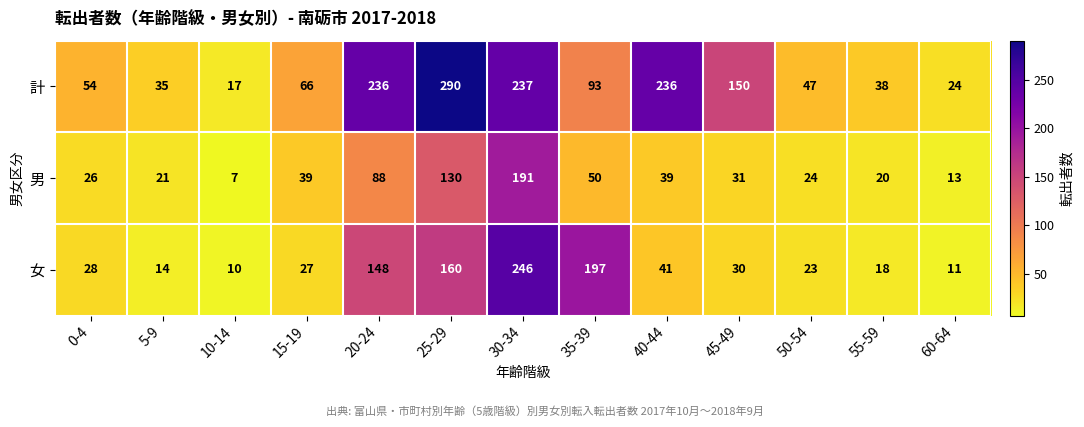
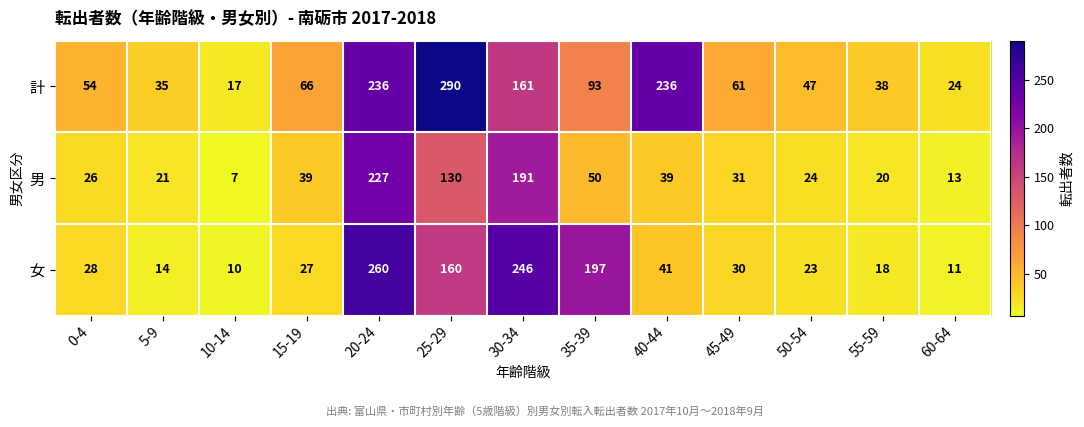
  {
    "計": {
      "0-4": 54,
      "5-9": 35,
      "10-14": 17,
      "15-19": 66,
      "20-24": 236,
      "25-29": 290,
-     "30-34": 237,
+     "30-34": 161,
      "35-39": 93,
      "40-44": 236,
-     "45-49": 150,
+     "45-49": 61,
      "50-54": 47,
      "55-59": 38,
      "60-64": 24
    },
    "男": {
      "0-4": 26,
      "5-9": 21,
      "10-14": 7,
      "15-19": 39,
-     "20-24": 88,
+     "20-24": 227,
      "25-29": 130,
      "30-34": 191,
      "35-39": 50,
      "40-44": 39,
      "45-49": 31,
      "50-54": 24,
      "55-59": 20,
      "60-64": 13
    },
    "女": {
      "0-4": 28,
      "5-9": 14,
      "10-14": 10,
      "15-19": 27,
-     "20-24": 148,
+     "20-24": 260,
      "25-29": 160,
      "30-34": 246,
      "35-39": 197,
      "40-44": 41,
      "45-49": 30,
      "50-54": 23,
      "55-59": 18,
      "60-64": 11
    }
  }
